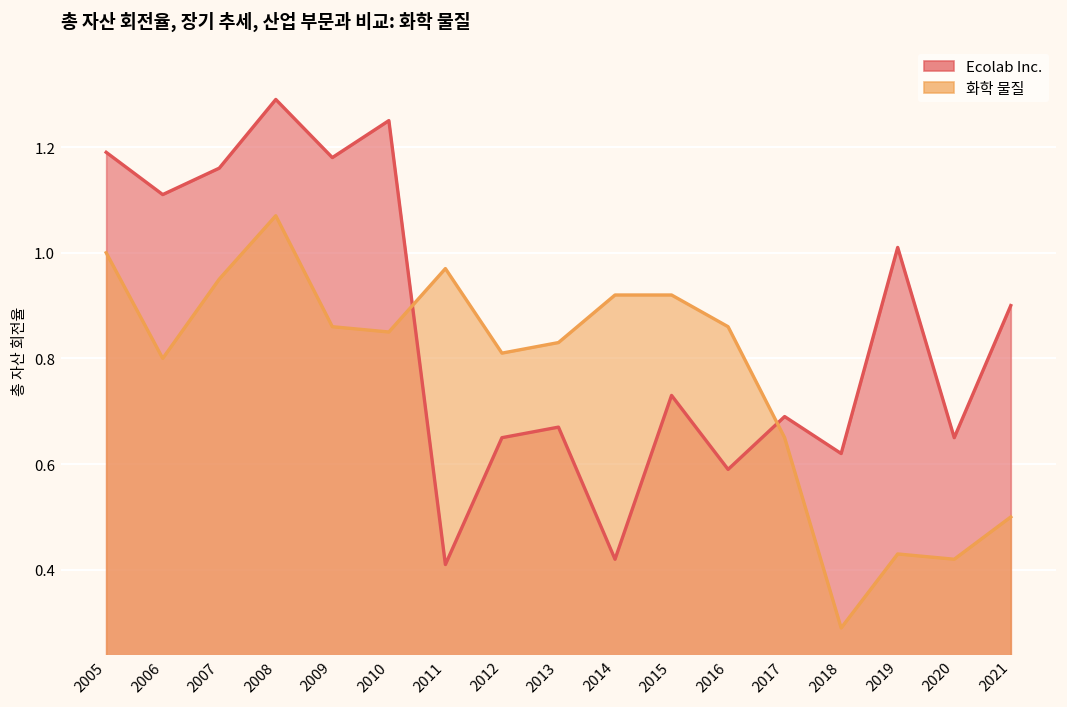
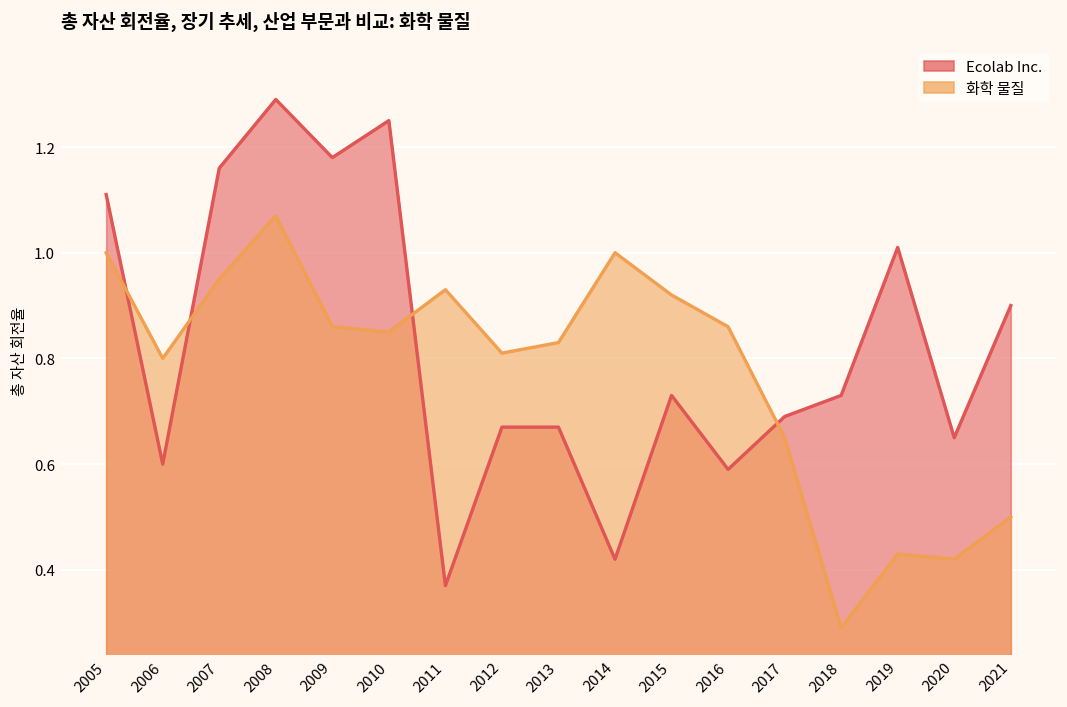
  {
    "Ecolab Inc.": {
-     "2005": 1.19,
-     "2006": 1.11,
+     "2005": 1.11,
+     "2006": 0.60,
      "2007": 1.16,
      "2008": 1.29,
      "2009": 1.18,
      "2010": 1.25,
-     "2011": 0.41,
-     "2012": 0.65,
+     "2011": 0.37,
+     "2012": 0.67,
      "2013": 0.67,
      "2014": 0.42,
      "2015": 0.73,
      "2016": 0.59,
      "2017": 0.69,
-     "2018": 0.62,
+     "2018": 0.73,
      "2019": 1.01,
      "2020": 0.65,
      "2021": 0.90
    },
    "화학 물질": {
      "2005": 1.00,
      "2006": 0.80,
      "2007": 0.95,
      "2008": 1.07,
      "2009": 0.86,
      "2010": 0.85,
-     "2011": 0.97,
+     "2011": 0.93,
      "2012": 0.81,
      "2013": 0.83,
-     "2014": 0.92,
+     "2014": 1.00,
      "2015": 0.92,
      "2016": 0.86,
      "2017": 0.65,
      "2018": 0.29,
      "2019": 0.43,
      "2020": 0.42,
      "2021": 0.50
    }
  }
